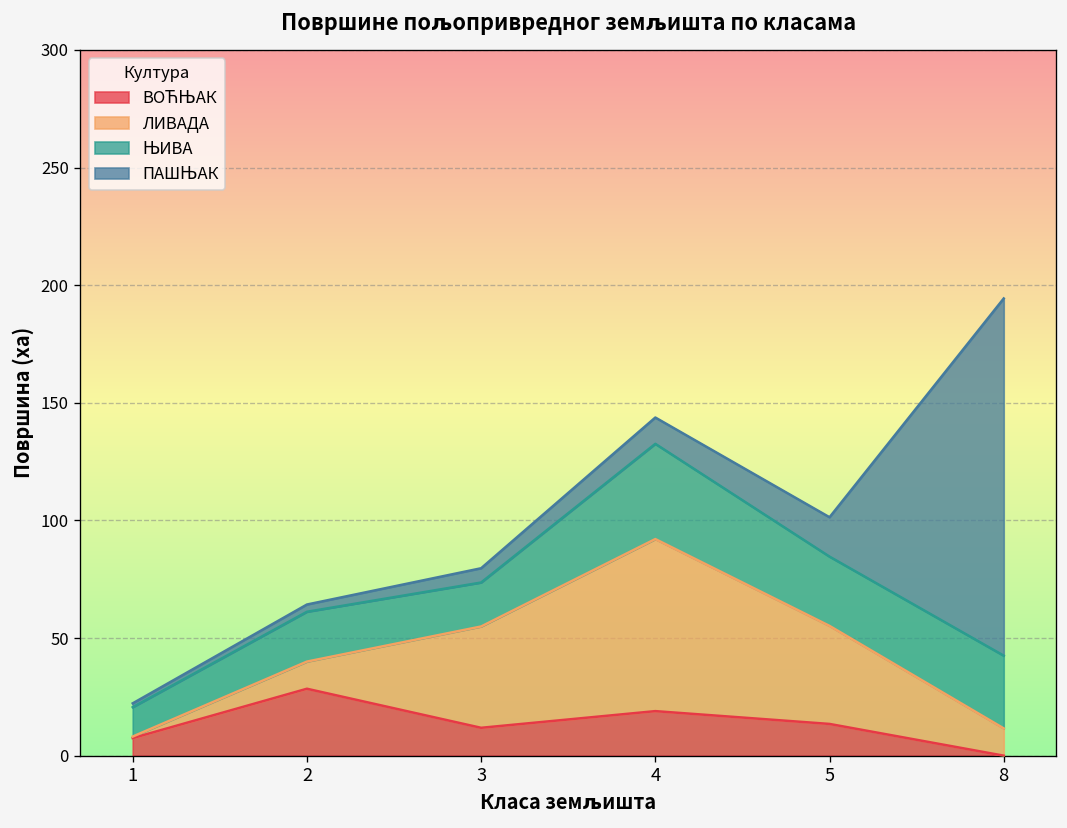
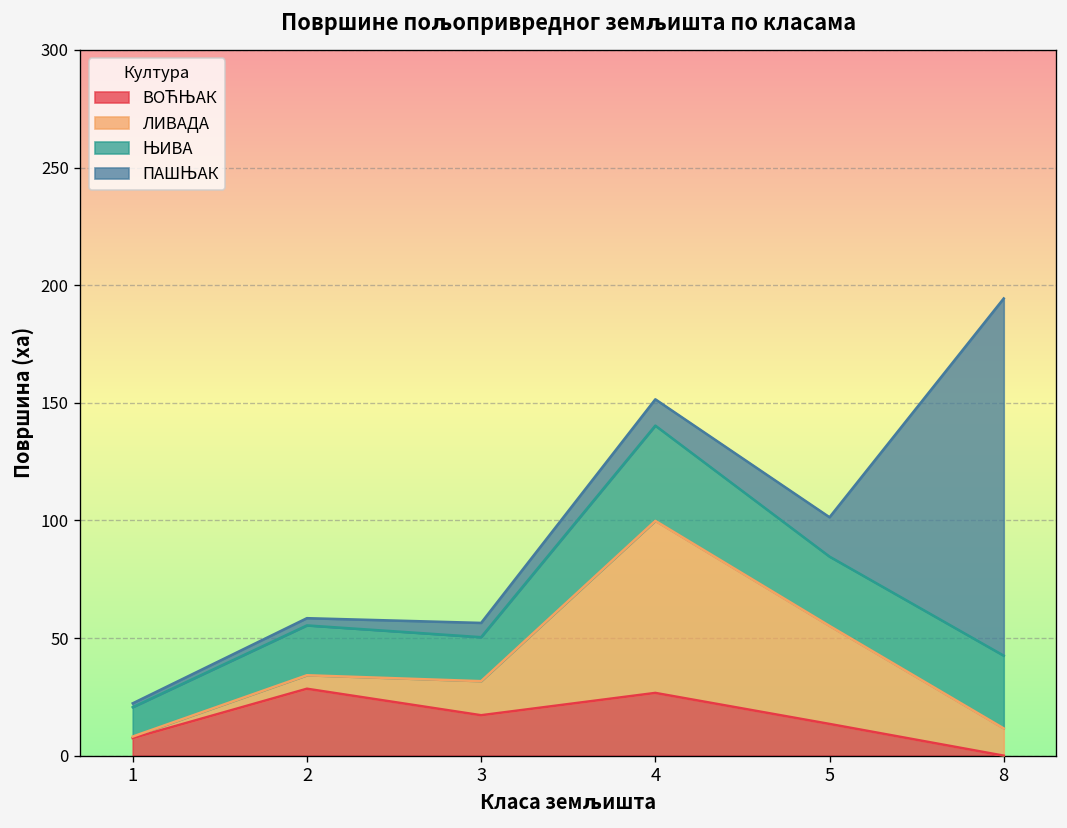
  {
    "ВОЋЊАК": {
      "2": 28,
-     "3": 12,
-     "4": 19,
+     "3": 17,
+     "4": 27,
      "5": 13,
      "8": 0
    },
    "ЛИВАДА": {
-     "2": 12,
-     "3": 43,
+     "2": 6,
+     "3": 14,
      "4": 73,
      "5": 42,
      "8": 12
    }
  }
